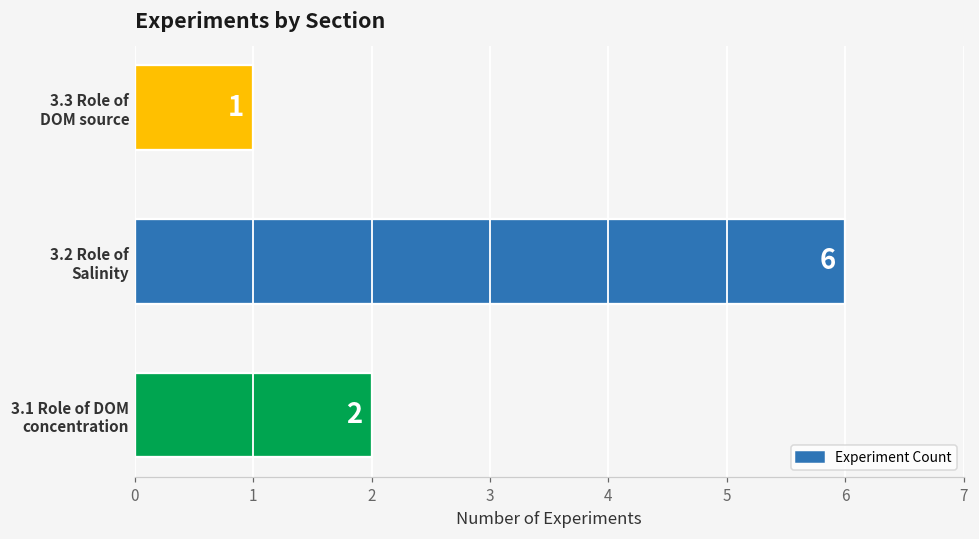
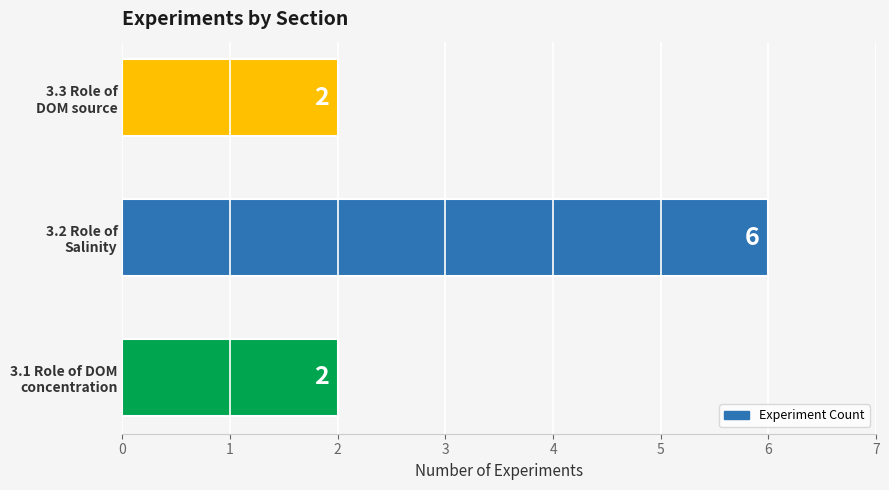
  {
-   "3.3 Role of DOM source": 1,
+   "3.3 Role of DOM source": 2,
    "3.2 Role of Salinity": 6,
    "3.1 Role of DOM concentration": 2
  }
